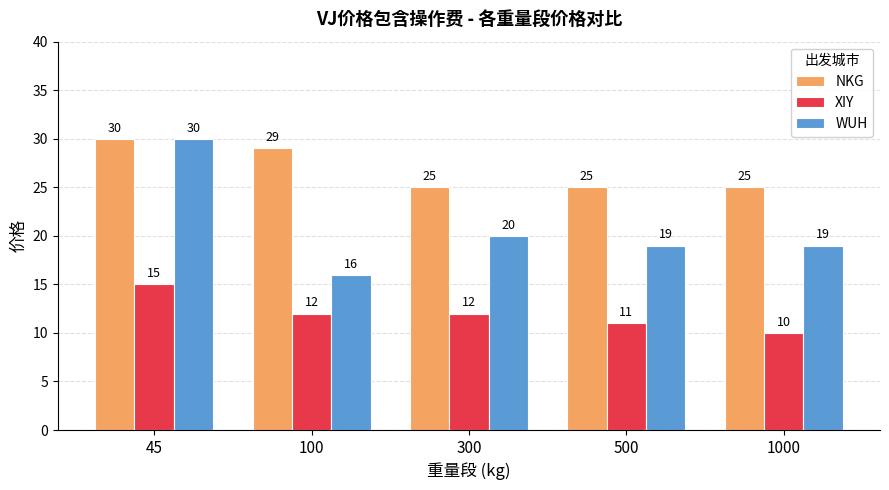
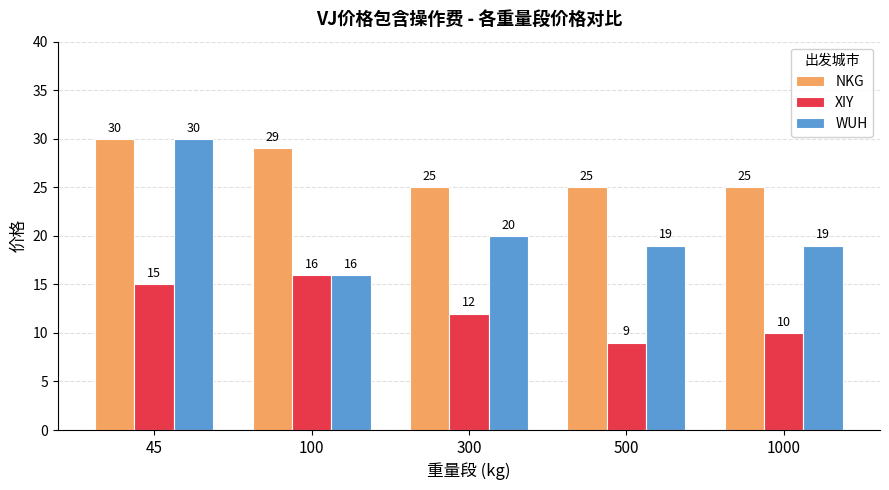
  {
    "NKG": {
      "45": 30,
      "100": 29,
      "300": 25,
      "500": 25,
      "1000": 25
    },
    "XIY": {
      "45": 15,
-     "100": 12,
+     "100": 16,
      "300": 12,
-     "500": 11,
+     "500": 9,
      "1000": 10
    },
    "WUH": {
      "45": 30,
      "100": 16,
      "300": 20,
      "500": 19,
      "1000": 19
    }
  }
